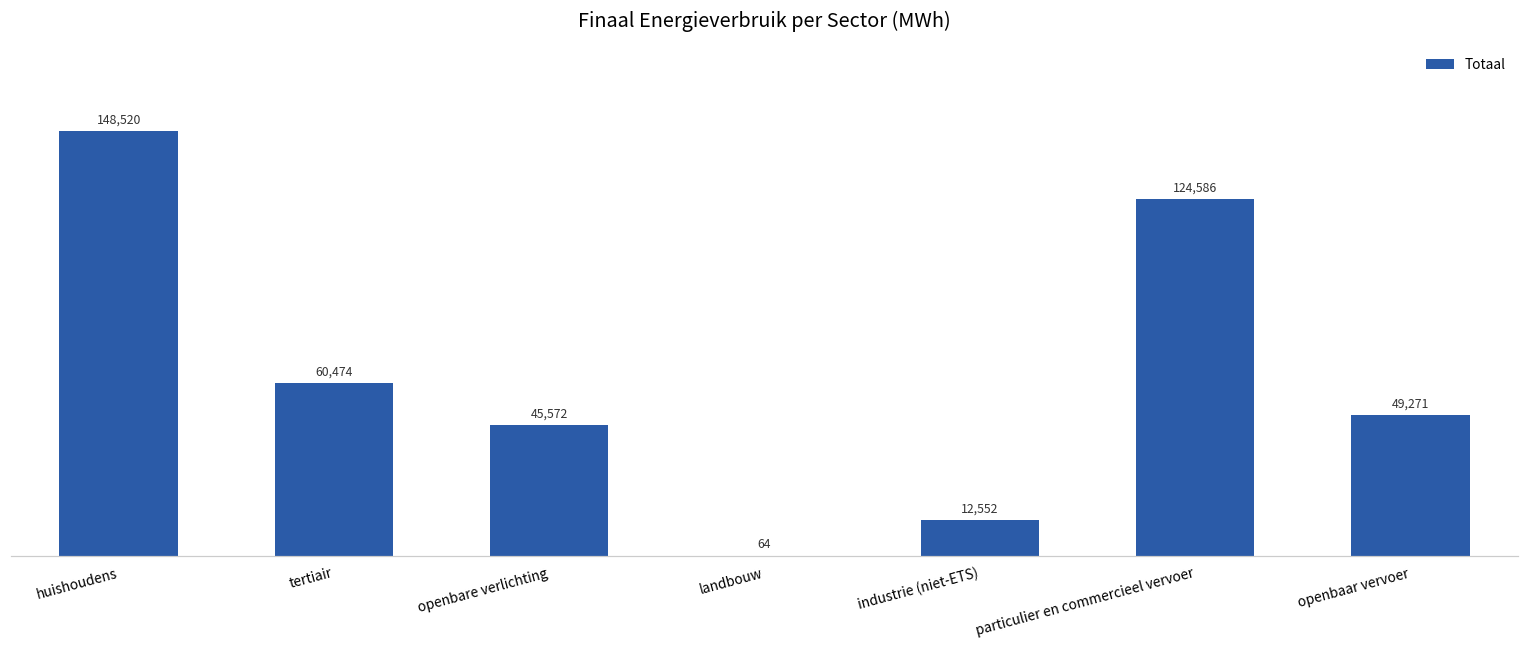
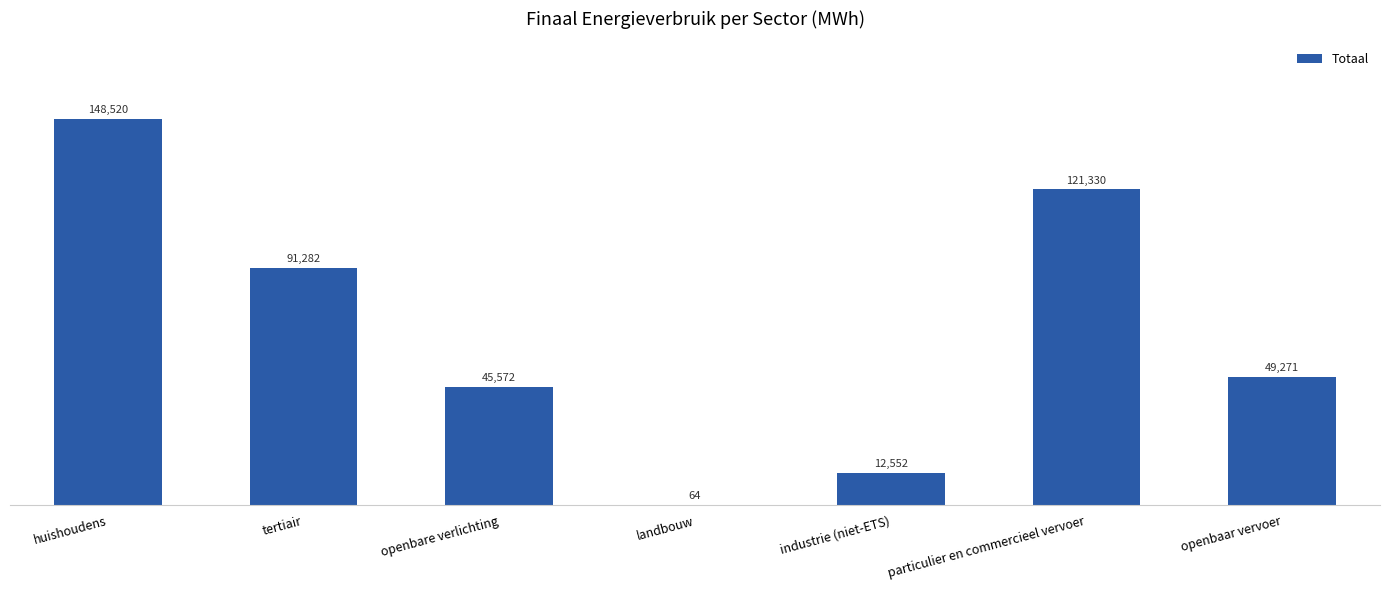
  {
    "huishoudens": "148,520",
-   "tertiair": "60,474",
+   "tertiair": "91,282",
    "openbare verlichting": "45,572",
    "landbouw": "64",
    "industrie (niet-ETS)": "12,552",
-   "particulier en commercieel vervoer": "124,586",
+   "particulier en commercieel vervoer": "121,330",
    "openbaar vervoer": "49,271"
  }
